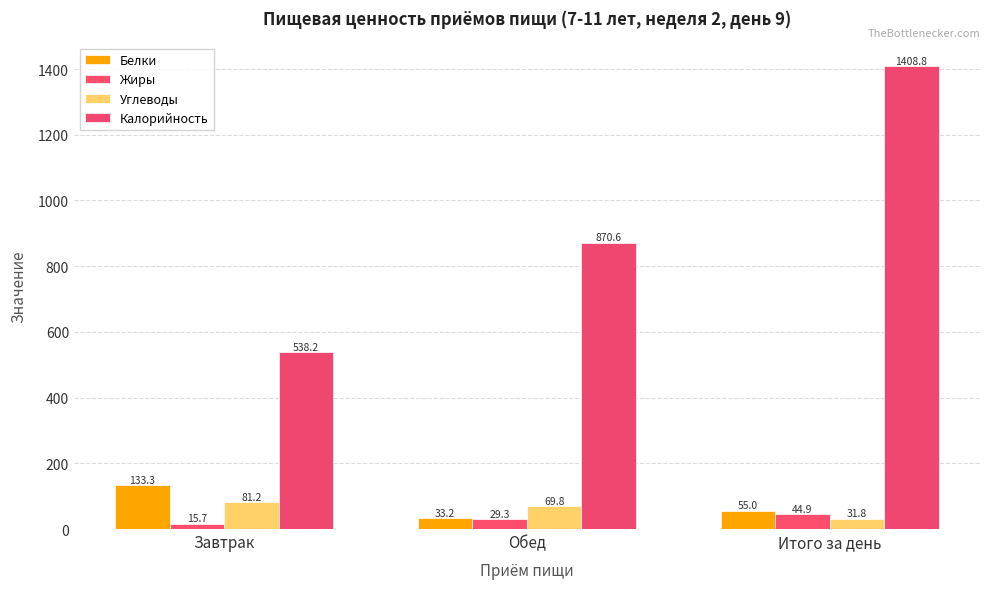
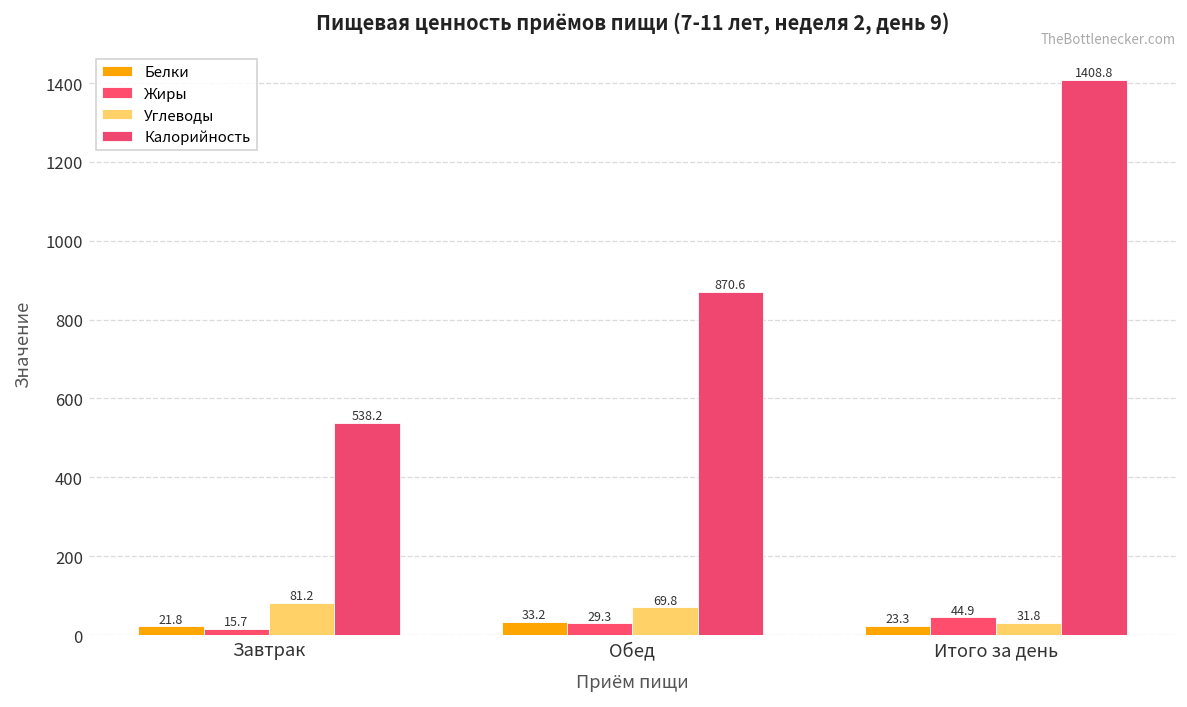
  {
    "Белки": {
-     "Завтрак": 133.3,
+     "Завтрак": 21.8,
      "Обед": 33.2,
-     "Итого за день": 55.0
+     "Итого за день": 23.3
    },
    "Углеводы": {
      "Завтрак": 81.2,
      "Обед": 69.8,
      "Итого за день": 31.8
    }
  }
